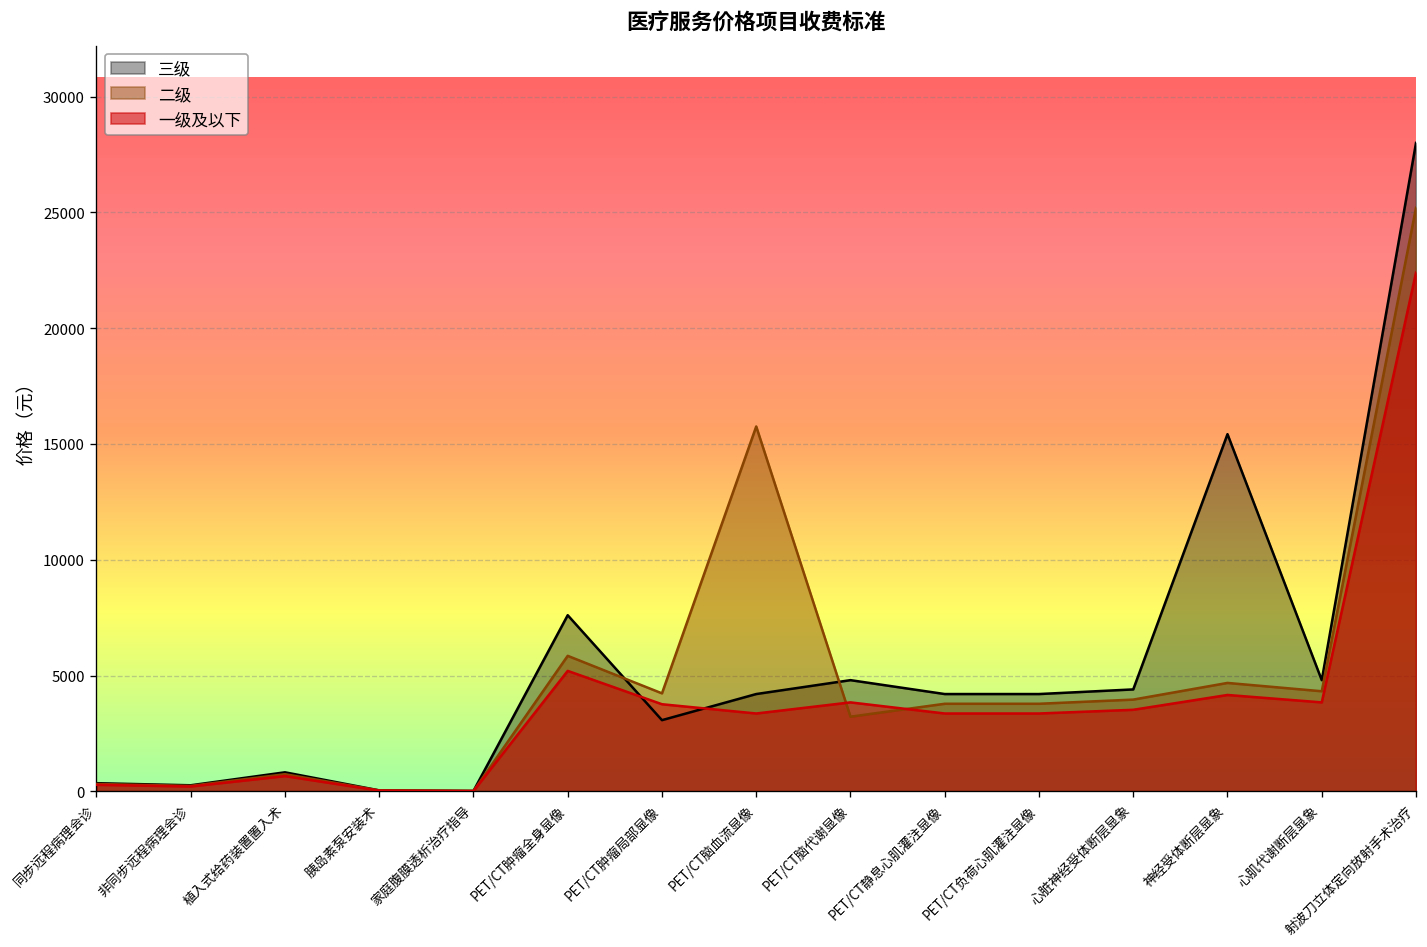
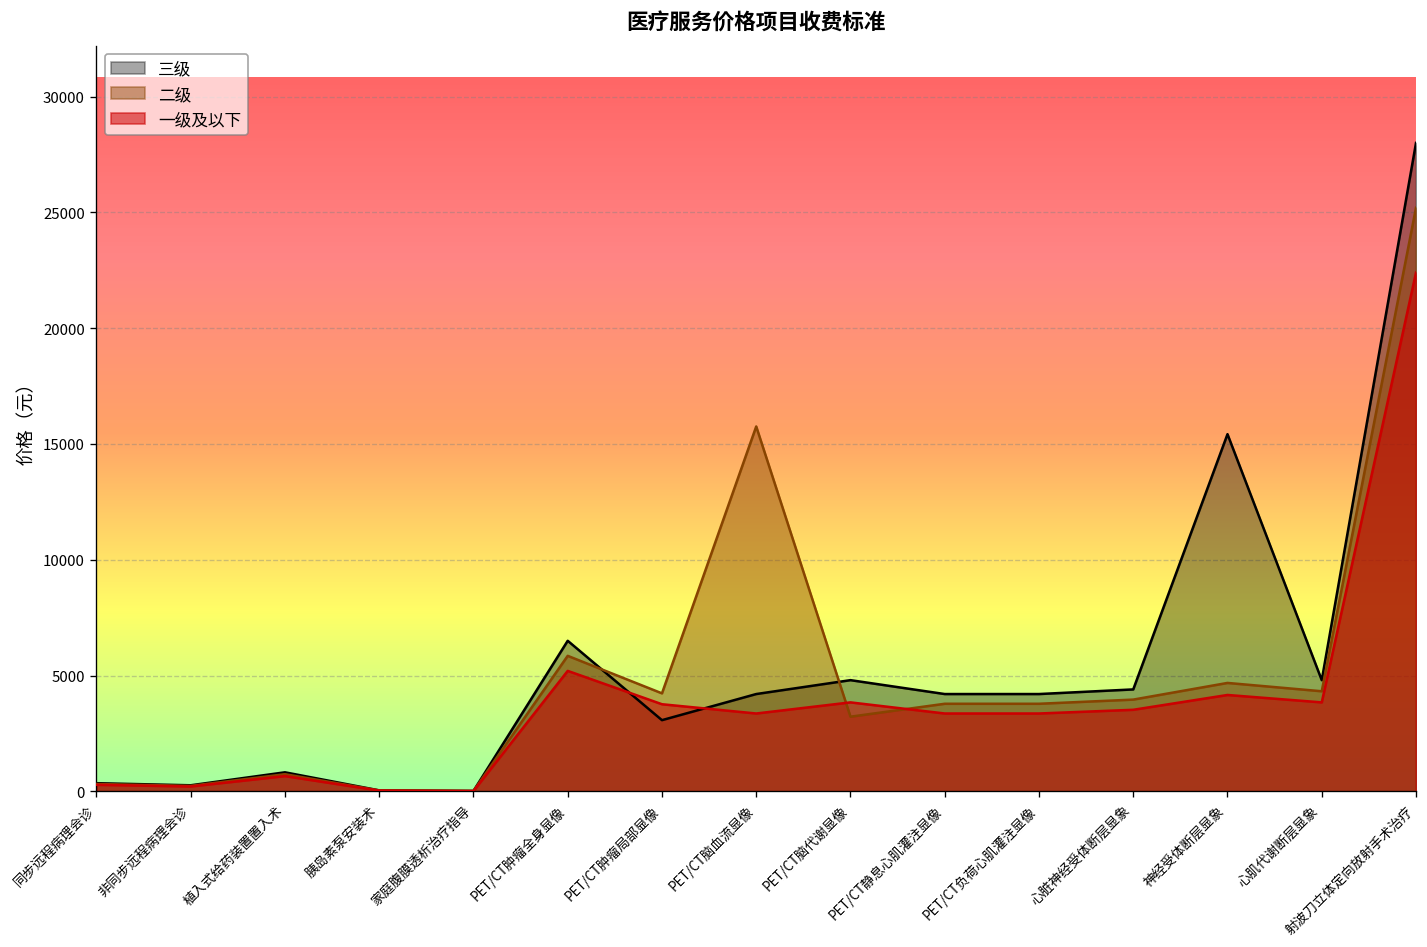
  {
    "三级": {
-     "PET/CT肿瘤全身显像": 7600,
+     "PET/CT肿瘤全身显像": 6500,
      "PET/CT肿瘤局部显像": 3100,
      "PET/CT脑血流显像": 4200,
      "PET/CT脑代谢显像": 4800,
      "PET/CT静息心肌灌注显像": 4200,
      "PET/CT负荷心肌灌注显像": 4200,
      "心脏神经受体断层显象": 4400,
      "神经受体断层显象": 15400,
      "心肌代谢断层显象": 4800,
      "射波刀立体定向放射手术治疗": 28000
    },
    "二级": {
      "PET/CT肿瘤全身显像": 5900,
      "PET/CT肿瘤局部显像": 4200,
      "PET/CT脑血流显像": 15800,
      "PET/CT脑代谢显像": 3200,
      "PET/CT静息心肌灌注显像": 3800,
      "PET/CT负荷心肌灌注显像": 3800,
      "心脏神经受体断层显象": 4000,
      "神经受体断层显象": 4700,
      "心肌代谢断层显象": 4300,
      "射波刀立体定向放射手术治疗": 25200
    },
    "一级及以下": {
      "PET/CT肿瘤全身显像": 5200,
      "PET/CT肿瘤局部显像": 3800,
      "PET/CT脑血流显像": 3400,
      "PET/CT脑代谢显像": 3800,
      "PET/CT静息心肌灌注显像": 3400,
      "PET/CT负荷心肌灌注显像": 3400,
      "心脏神经受体断层显象": 3500,
      "神经受体断层显象": 4200,
      "心肌代谢断层显象": 3800,
      "射波刀立体定向放射手术治疗": 22400
    }
  }
